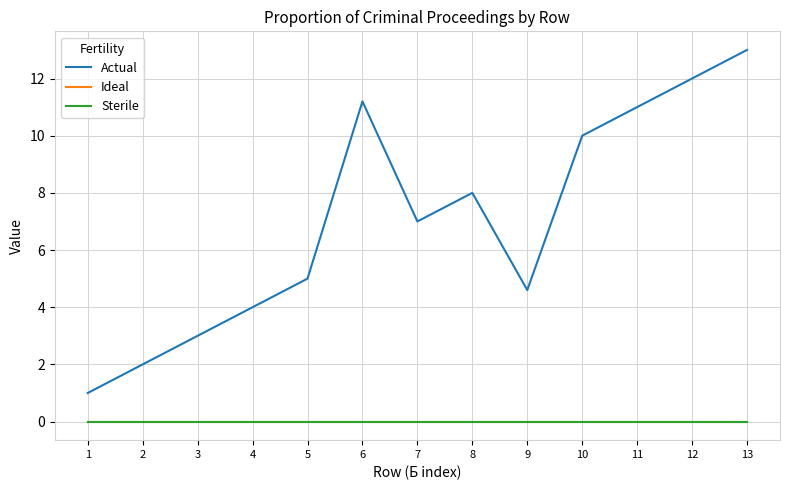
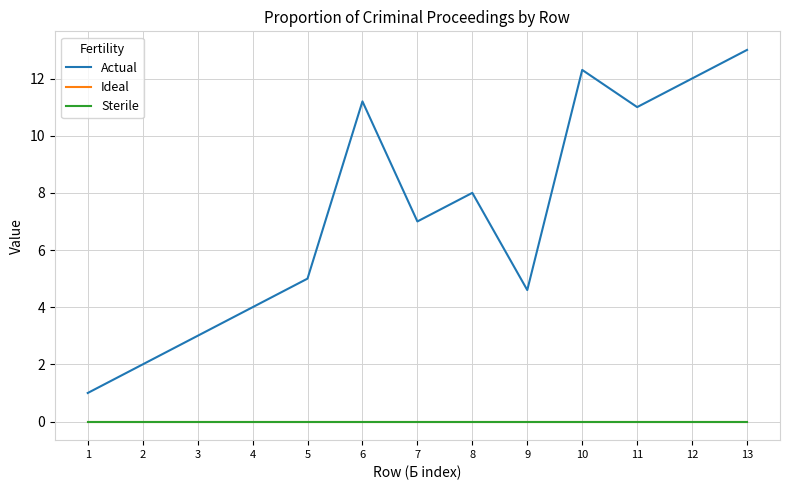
  {
    "Actual": {
      "1": 1.0,
      "2": 2.0,
      "3": 3.0,
      "4": 4.0,
      "5": 5.0,
      "6": 11.2,
      "7": 7.0,
      "8": 8.0,
      "9": 4.6,
-     "10": 10.0,
+     "10": 12.3,
      "11": 11.0,
      "12": 12.0,
      "13": 13.0
    },
    "Sterile": {
      "1": 0.0,
      "2": 0.0,
      "3": 0.0,
      "4": 0.0,
      "5": 0.0,
      "6": 0.0,
      "7": 0.0,
      "8": 0.0,
      "9": 0.0,
      "10": 0.0,
      "11": 0.0,
      "12": 0.0,
      "13": 0.0
    }
  }
